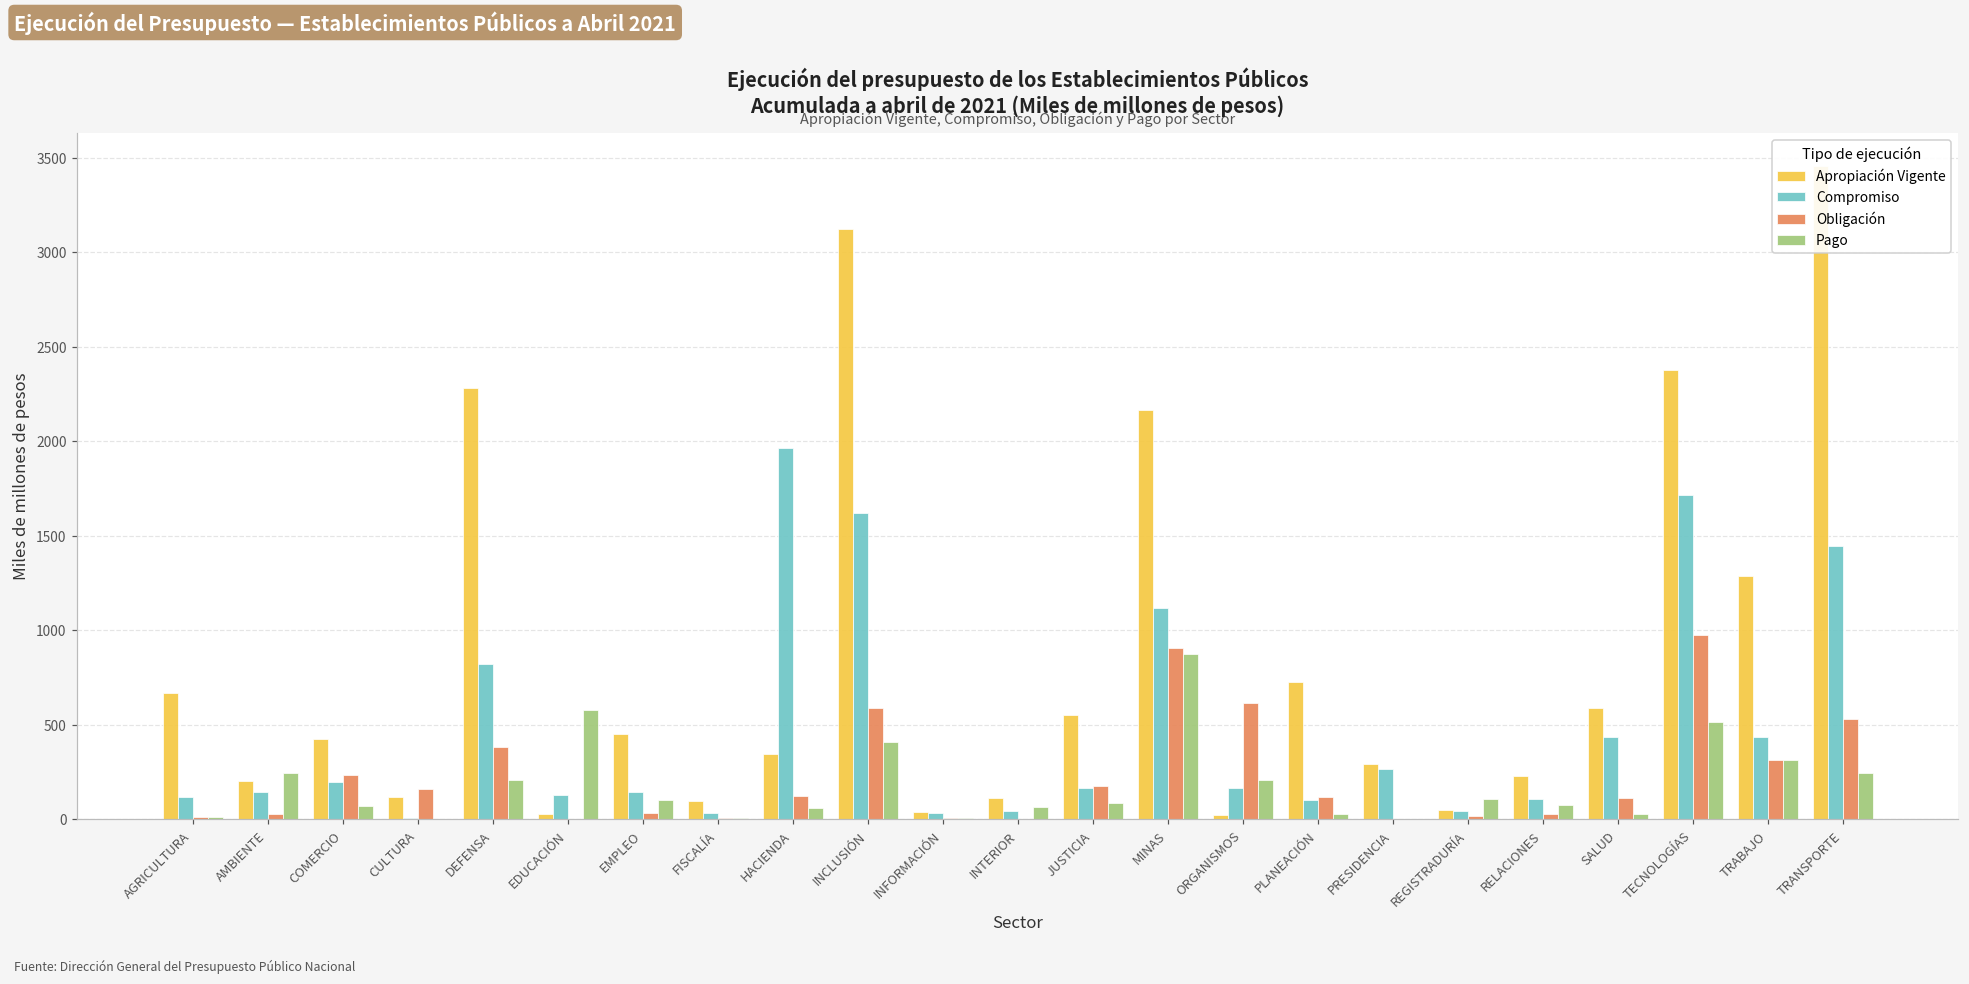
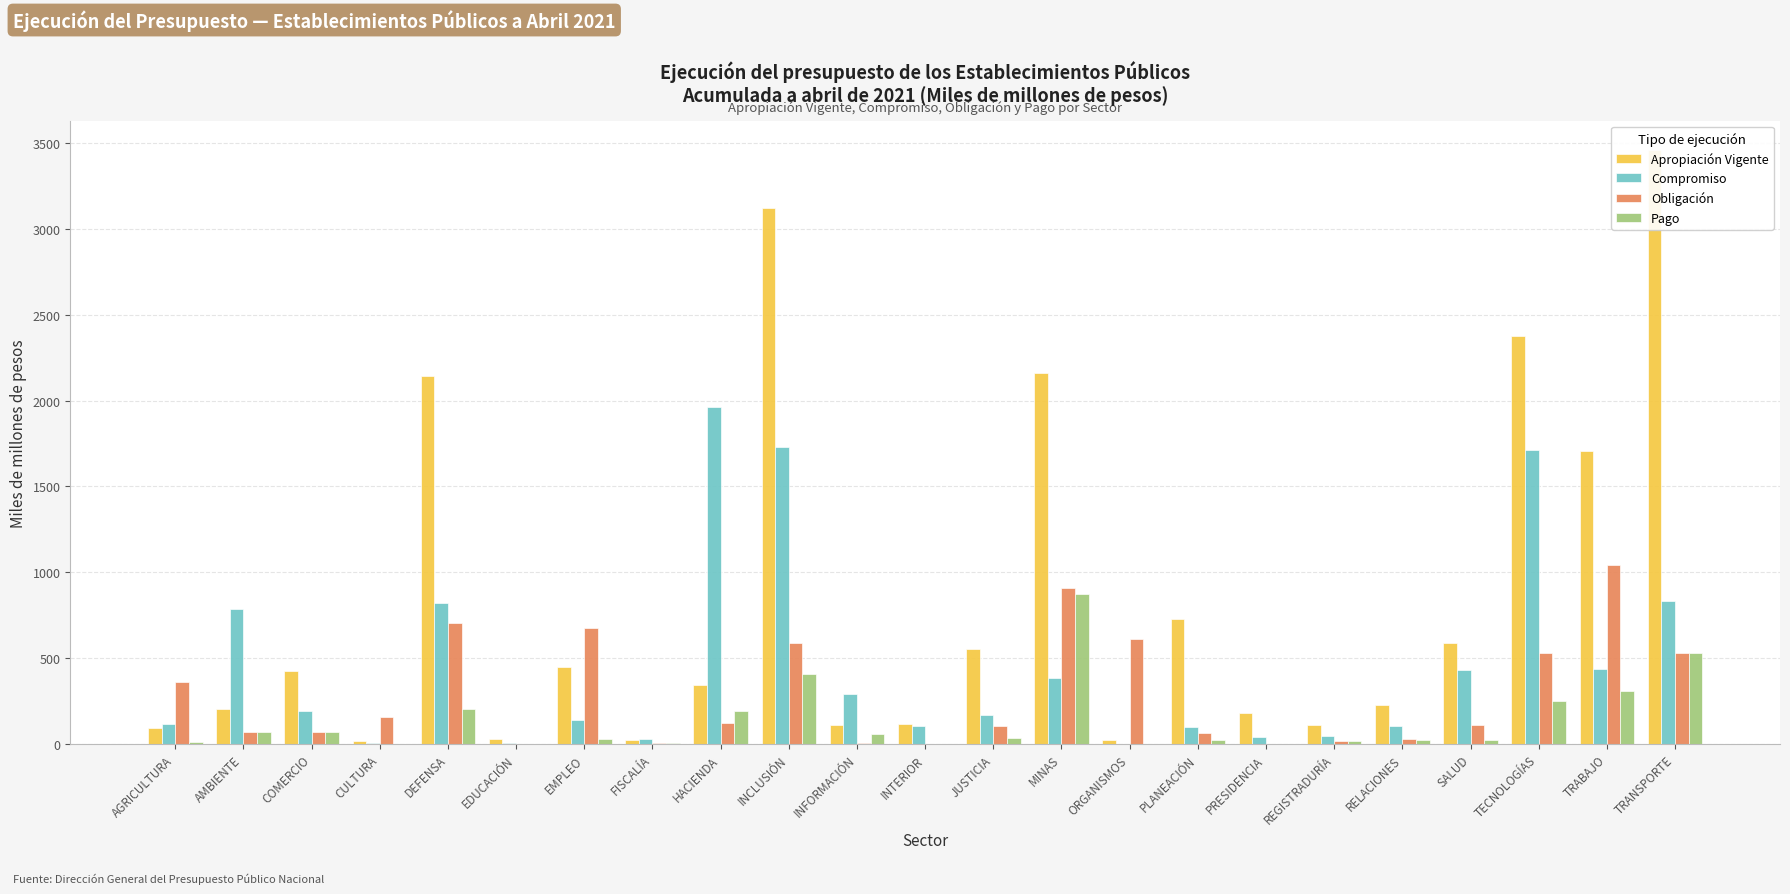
  {
    "Apropiación Vigente": {
-     "AGRICULTURA": 670,
+     "AGRICULTURA": 90,
      "AMBIENTE": 200,
      "COMERCIO": 420,
-     "CULTURA": 120,
-     "DEFENSA": 2280,
+     "CULTURA": 20,
+     "DEFENSA": 2140,
      "EDUCACIÓN": 30,
      "EMPLEO": 450,
-     "FISCALÍA": 100,
+     "FISCALÍA": 30,
      "HACIENDA": 350,
      "INCLUSIÓN": 3120,
-     "INFORMACIÓN": 40,
+     "INFORMACIÓN": 110,
      "INTERIOR": 110,
      "JUSTICIA": 550,
      "MINAS": 2160,
      "ORGANISMOS": 20,
      "PLANEACIÓN": 730,
-     "PRESIDENCIA": 290,
-     "REGISTRADURÍA": 50,
+     "PRESIDENCIA": 180,
+     "REGISTRADURÍA": 110,
      "RELACIONES": 230,
      "SALUD": 590,
      "TECNOLOGÍAS": 2380,
-     "TRABAJO": 1290
+     "TRABAJO": 1710
    },
    "Compromiso": {
      "AGRICULTURA": 120,
-     "AMBIENTE": 150,
+     "AMBIENTE": 780,
      "COMERCIO": 190,
      "DEFENSA": 820,
-     "EDUCACIÓN": 130,
+     "EDUCACIÓN": 10,
      "EMPLEO": 140,
      "FISCALÍA": 30,
      "HACIENDA": 1960,
-     "INCLUSIÓN": 1620,
-     "INFORMACIÓN": 30,
-     "INTERIOR": 40,
+     "INCLUSIÓN": 1730,
+     "INFORMACIÓN": 290,
+     "INTERIOR": 110,
      "JUSTICIA": 170,
-     "MINAS": 1120,
-     "ORGANISMOS": 160,
+     "MINAS": 390,
+     "ORGANISMOS": 0,
      "PLANEACIÓN": 100,
-     "PRESIDENCIA": 260,
+     "PRESIDENCIA": 40,
      "REGISTRADURÍA": 40,
      "RELACIONES": 110,
      "SALUD": 430,
      "TECNOLOGÍAS": 1710,
      "TRABAJO": 440,
-     "TRANSPORTE": 1440
+     "TRANSPORTE": 830
    },
    "Obligación": {
-     "AGRICULTURA": 10,
-     "AMBIENTE": 20,
-     "COMERCIO": 230,
+     "AGRICULTURA": 360,
+     "AMBIENTE": 70,
+     "COMERCIO": 70,
      "CULTURA": 160,
-     "DEFENSA": 380,
-     "EMPLEO": 30,
+     "DEFENSA": 710,
+     "EMPLEO": 680,
      "HACIENDA": 120,
      "INCLUSIÓN": 590,
-     "JUSTICIA": 180,
+     "JUSTICIA": 100,
      "MINAS": 910,
      "ORGANISMOS": 610,
-     "PLANEACIÓN": 120,
+     "PLANEACIÓN": 60,
      "REGISTRADURÍA": 20,
      "RELACIONES": 30,
      "SALUD": 110,
-     "TECNOLOGÍAS": 970,
-     "TRABAJO": 310,
+     "TECNOLOGÍAS": 530,
+     "TRABAJO": 1040,
      "TRANSPORTE": 530
    },
    "Pago": {
-     "AMBIENTE": 240,
+     "AMBIENTE": 70,
      "COMERCIO": 70,
      "DEFENSA": 200,
-     "EDUCACIÓN": 580,
-     "EMPLEO": 100,
-     "HACIENDA": 60,
+     "EDUCACIÓN": 0,
+     "EMPLEO": 30,
+     "HACIENDA": 190,
      "INCLUSIÓN": 410,
-     "INFORMACIÓN": 0,
-     "INTERIOR": 70,
-     "JUSTICIA": 80,
+     "INFORMACIÓN": 60,
+     "INTERIOR": 0,
+     "JUSTICIA": 40,
      "MINAS": 870,
-     "ORGANISMOS": 210,
+     "ORGANISMOS": 0,
      "PLANEACIÓN": 30,
-     "REGISTRADURÍA": 110,
-     "RELACIONES": 70,
+     "REGISTRADURÍA": 20,
+     "RELACIONES": 30,
      "SALUD": 30,
-     "TECNOLOGÍAS": 520,
+     "TECNOLOGÍAS": 250,
      "TRABAJO": 310,
-     "TRANSPORTE": 250
+     "TRANSPORTE": 530
    }
  }
